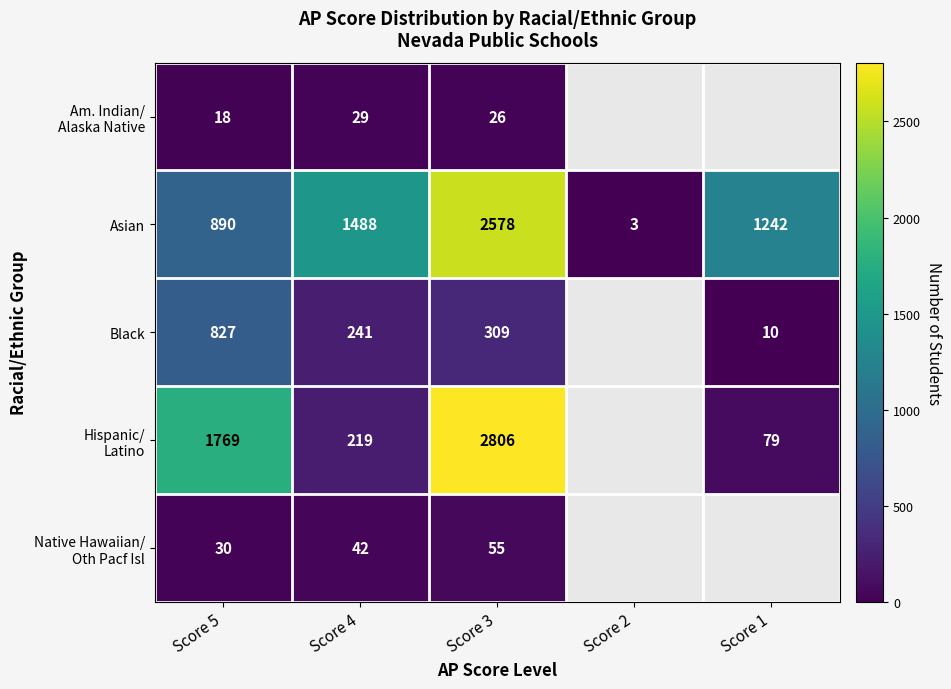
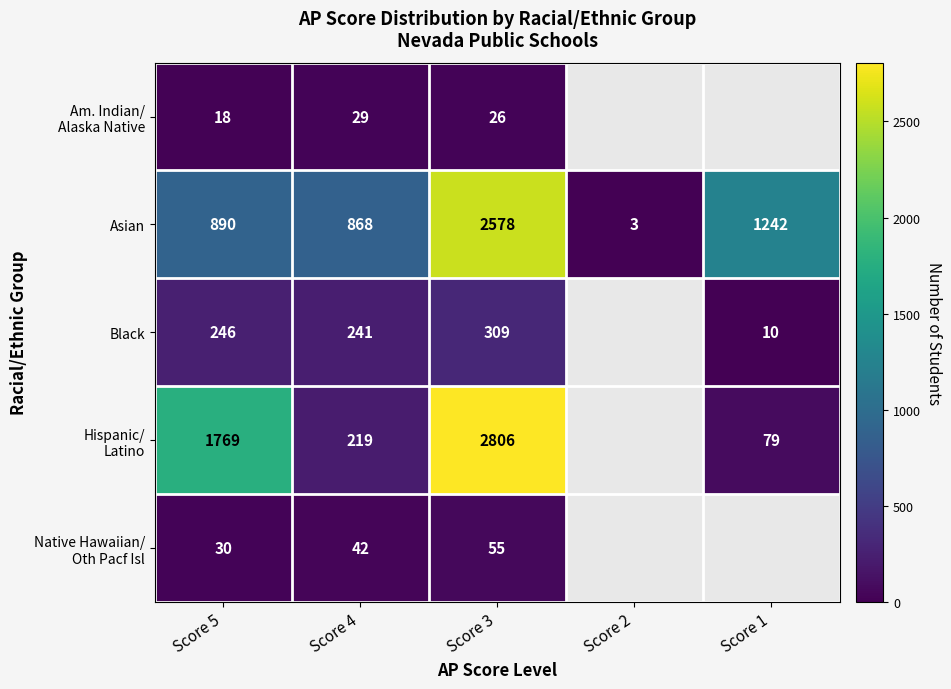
  {
    "Am. Indian/ Alaska Native": {
      "Score 5": 18,
      "Score 4": 29,
      "Score 3": 26
    },
    "Asian": {
      "Score 5": 890,
-     "Score 4": 1488,
+     "Score 4": 868,
      "Score 3": 2578,
      "Score 2": 3,
      "Score 1": 1242
    },
    "Black": {
-     "Score 5": 827,
+     "Score 5": 246,
      "Score 4": 241,
      "Score 3": 309,
      "Score 1": 10
    },
    "Hispanic/ Latino": {
      "Score 5": 1769,
      "Score 4": 219,
      "Score 3": 2806,
      "Score 1": 79
    },
    "Native Hawaiian/ Oth Pacf Isl": {
      "Score 5": 30,
      "Score 4": 42,
      "Score 3": 55
    }
  }
